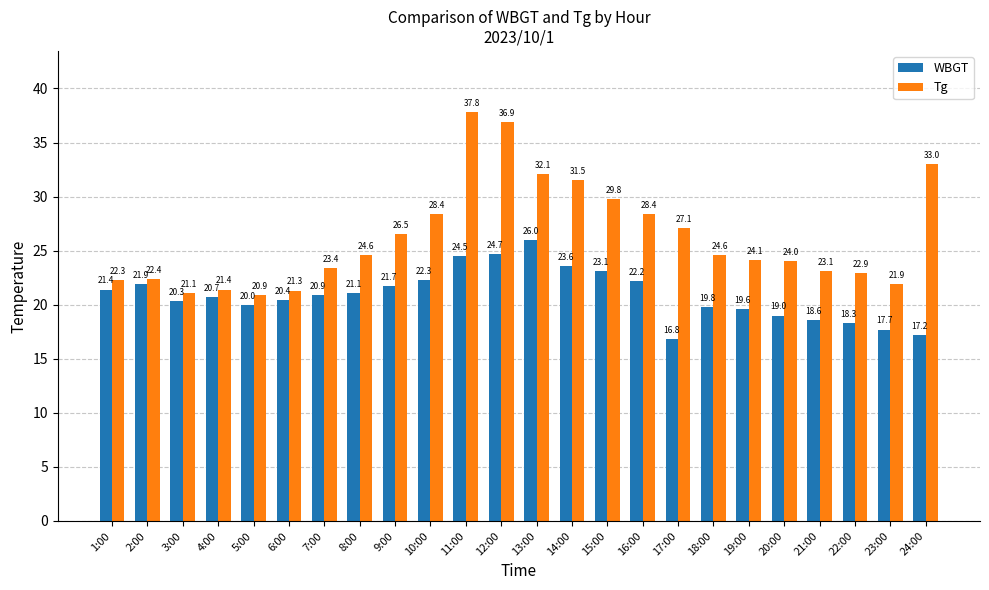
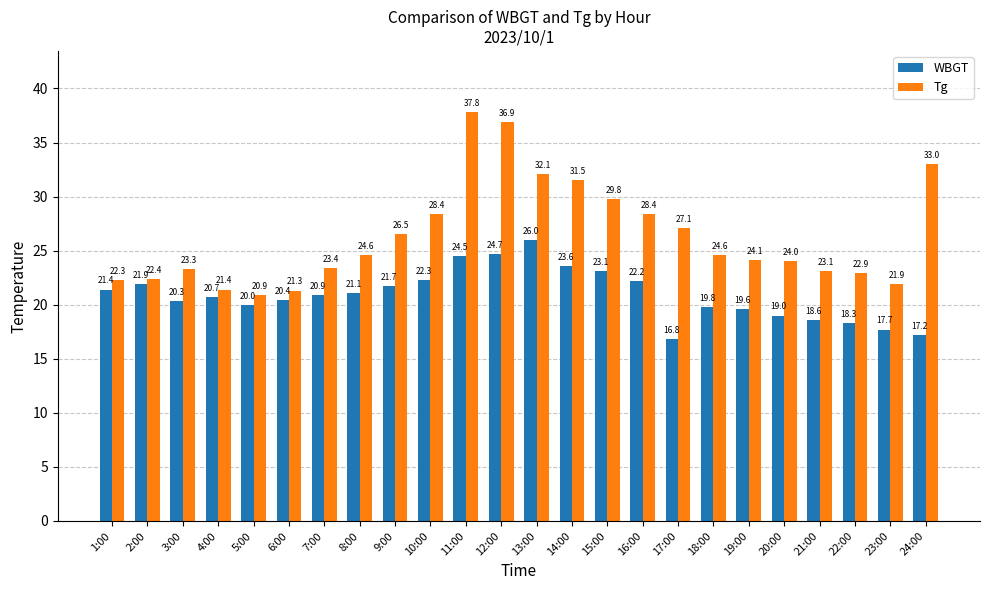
  {
    "WBGT": {
      "1:00": 21.4,
      "2:00": 21.9,
      "3:00": 20.3,
      "4:00": 20.7,
      "5:00": 20.0,
      "6:00": 20.4,
      "7:00": 20.9,
      "8:00": 21.1,
      "9:00": 21.7,
      "10:00": 22.3,
      "11:00": 24.5,
      "12:00": 24.7,
      "13:00": 26.0,
      "14:00": 23.6,
      "15:00": 23.1,
      "16:00": 22.2,
      "17:00": 16.8,
      "18:00": 19.8,
      "19:00": 19.6,
      "20:00": 19.0,
      "21:00": 18.6,
      "22:00": 18.3,
      "23:00": 17.7,
      "24:00": 17.2
    },
    "Tg": {
      "1:00": 22.3,
      "2:00": 22.4,
-     "3:00": 21.1,
+     "3:00": 23.3,
      "4:00": 21.4,
      "5:00": 20.9,
      "6:00": 21.3,
      "7:00": 23.4,
      "8:00": 24.6,
      "9:00": 26.5,
      "10:00": 28.4,
      "11:00": 37.8,
      "12:00": 36.9,
      "13:00": 32.1,
      "14:00": 31.5,
      "15:00": 29.8,
      "16:00": 28.4,
      "17:00": 27.1,
      "18:00": 24.6,
      "19:00": 24.1,
      "20:00": 24.0,
      "21:00": 23.1,
      "22:00": 22.9,
      "23:00": 21.9,
      "24:00": 33.0
    }
  }
